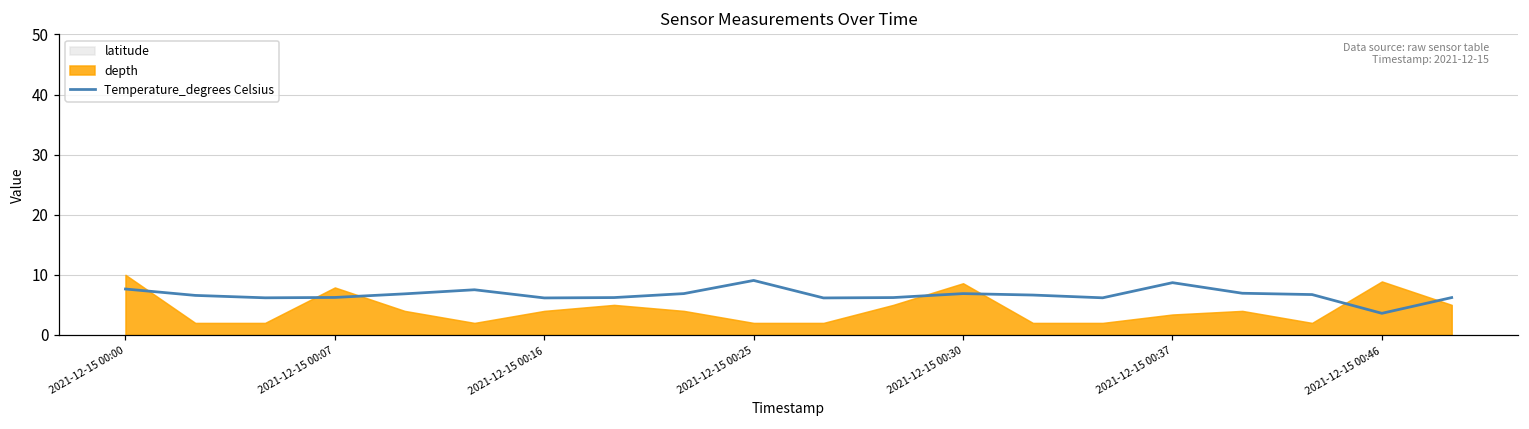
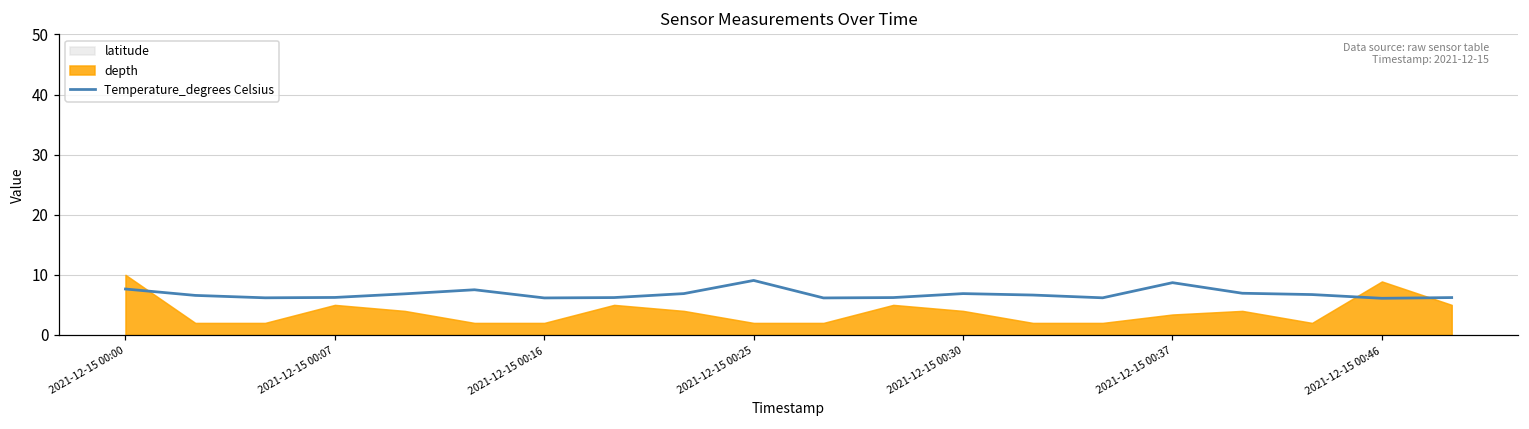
  {
    "Temperature_degrees Celsius": {
      "2021-12-15 00:00": 8,
      "2021-12-15 00:07": 6,
      "2021-12-15 00:16": 6,
      "2021-12-15 00:25": 9,
      "2021-12-15 00:30": 7,
      "2021-12-15 00:37": 9,
-     "2021-12-15 00:46": 4
+     "2021-12-15 00:46": 6
    },
    "depth": {
      "2021-12-15 00:00": 10,
-     "2021-12-15 00:07": 8,
-     "2021-12-15 00:16": 4,
+     "2021-12-15 00:07": 5,
+     "2021-12-15 00:16": 2,
      "2021-12-15 00:25": 2,
-     "2021-12-15 00:30": 9,
+     "2021-12-15 00:30": 4,
      "2021-12-15 00:37": 3,
      "2021-12-15 00:46": 9
    }
  }
